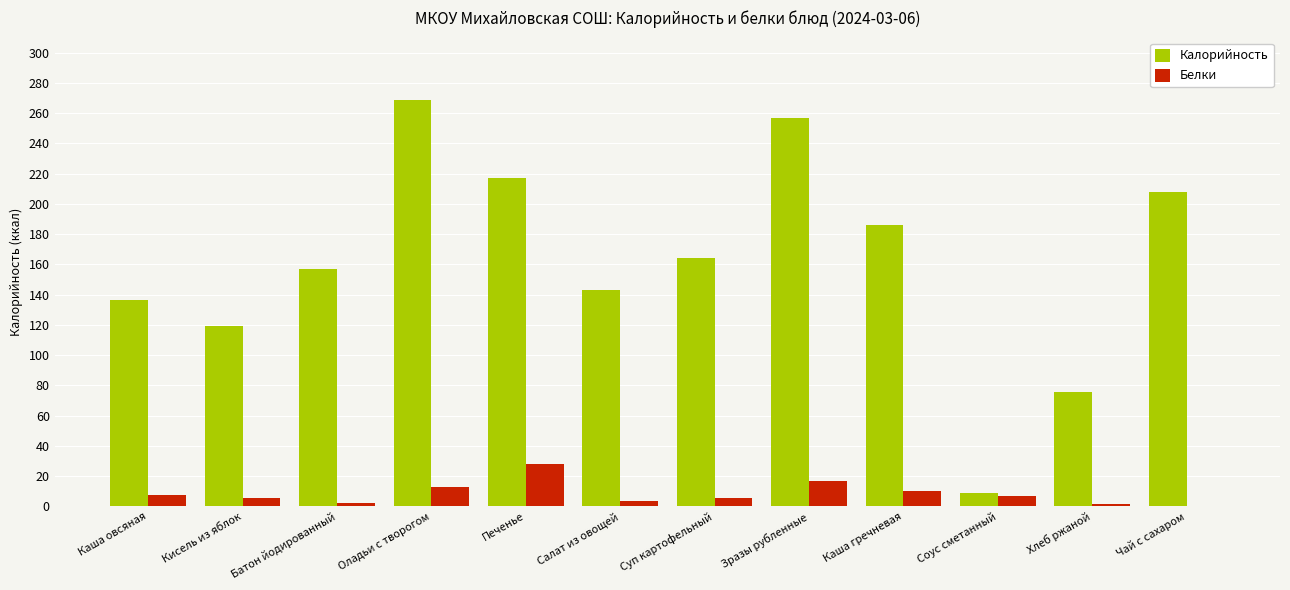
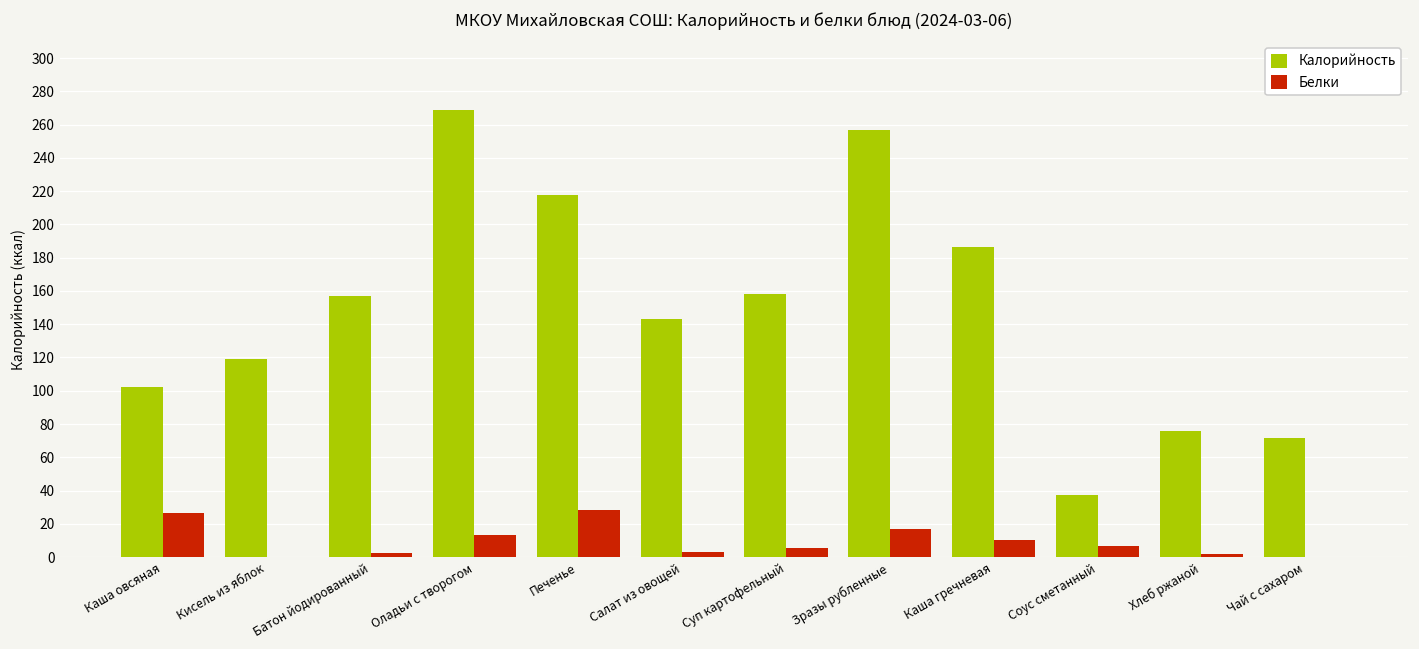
  {
    "Калорийность": {
-     "Каша овсяная": 136,
+     "Каша овсяная": 103,
      "Кисель из яблок": 119,
      "Батон йодированный": 157,
      "Оладьи с творогом": 269,
      "Печенье": 218,
      "Салат из овощей": 143,
-     "Суп картофельный": 165,
+     "Суп картофельный": 158,
      "Зразы рубленные": 257,
      "Каша гречневая": 186,
-     "Соус сметанный": 9,
+     "Соус сметанный": 37,
      "Хлеб ржаной": 76,
-     "Чай с сахаром": 208
+     "Чай с сахаром": 71
    },
    "Белки": {
-     "Каша овсяная": 7,
-     "Кисель из яблок": 6,
+     "Каша овсяная": 26,
+     "Кисель из яблок": 0,
      "Батон йодированный": 2,
      "Оладьи с творогом": 13,
      "Печенье": 28,
      "Салат из овощей": 3,
      "Суп картофельный": 5,
      "Зразы рубленные": 17,
      "Каша гречневая": 10,
      "Соус сметанный": 7,
      "Хлеб ржаной": 2
    }
  }
